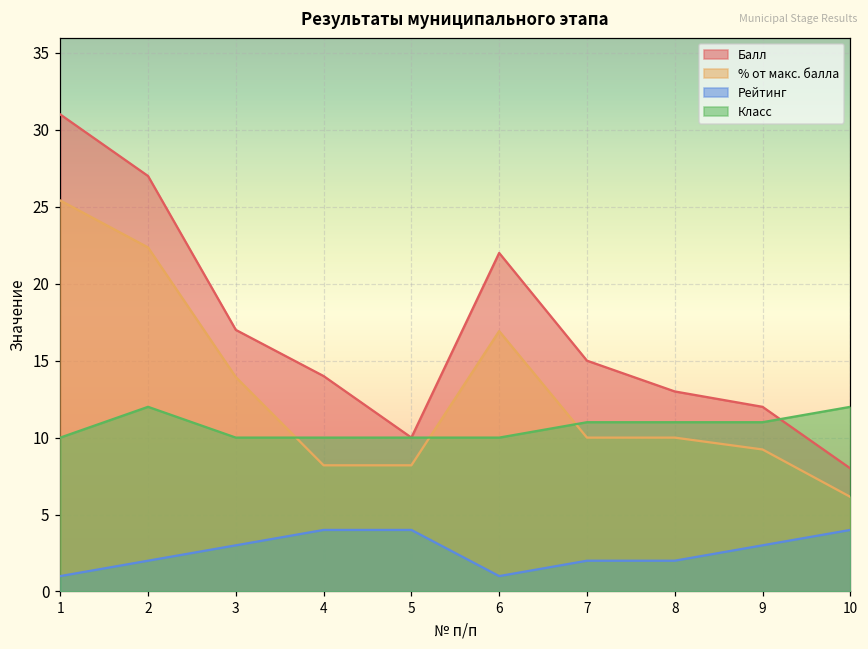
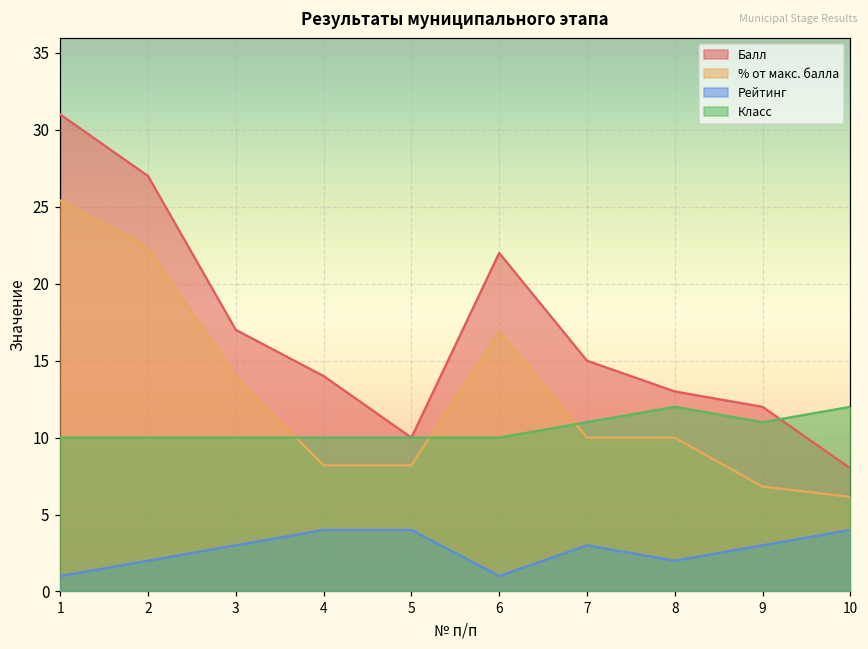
  {
    "Балл": {
      "1": 31.0,
      "2": 27.0,
      "3": 17.0,
      "4": 14.0,
      "6": 22.0,
      "7": 15.0,
      "8": 13.0,
      "9": 12.0,
      "10": 8.0
    },
    "% от макс. балла": {
      "1": 25.4,
      "2": 22.4,
      "3": 13.9,
      "4": 8.2,
      "5": 8.2,
      "6": 16.9,
      "7": 10.0,
      "8": 10.0,
-     "9": 9.2,
+     "9": 6.8,
      "10": 6.2
    },
    "Рейтинг": {
      "1": 1,
      "2": 2,
      "3": 3,
      "4": 4,
      "5": 4,
      "6": 1,
-     "7": 2,
+     "7": 3,
      "8": 2,
      "9": 3,
      "10": 4
    },
    "Класс": {
      "1": 10,
-     "2": 12,
+     "2": 10,
      "3": 10,
      "4": 10,
      "6": 10,
      "7": 11,
-     "8": 11,
+     "8": 12,
      "9": 11,
      "10": 12
    }
  }
